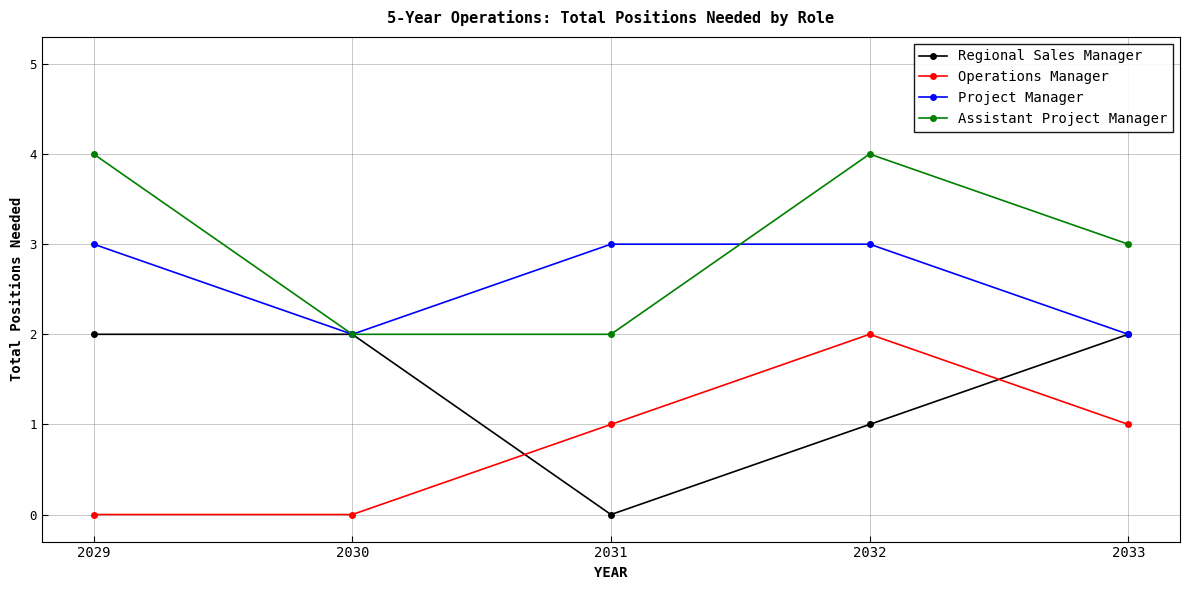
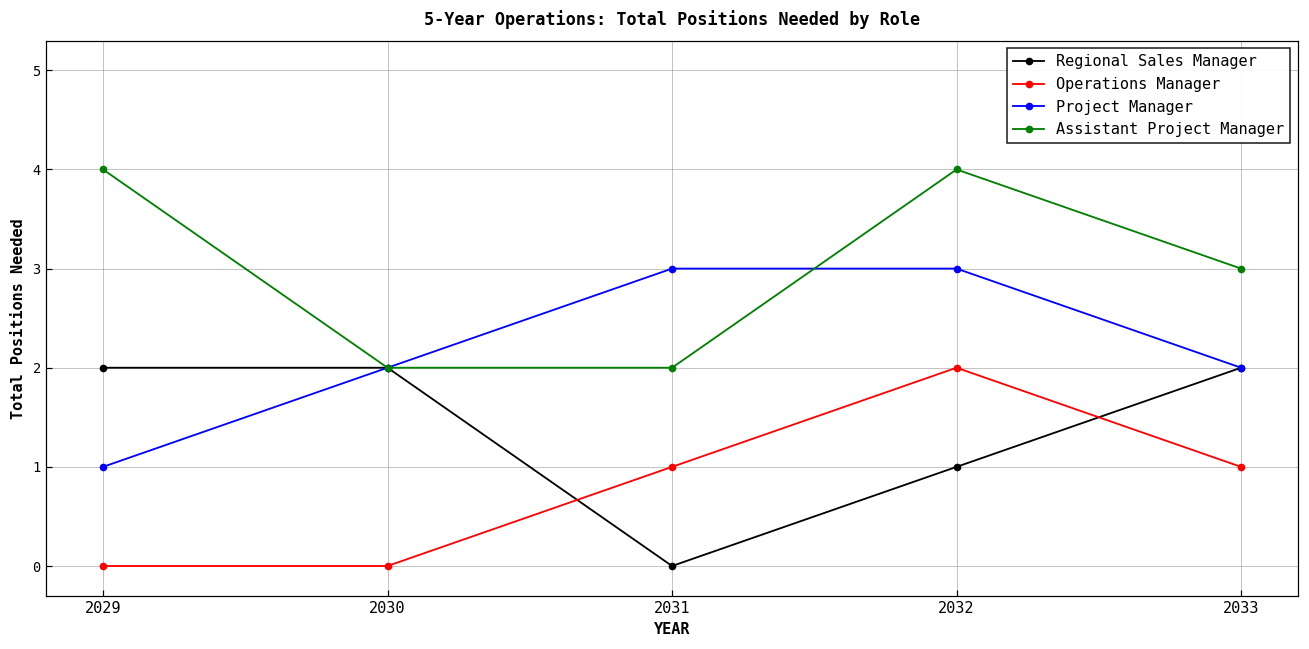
  {
    "Regional Sales Manager": {
      "2029": 2,
      "2031": 0,
      "2032": 1
    },
    "Operations Manager": {
      "2029": 0,
      "2030": 0,
      "2031": 1,
      "2032": 2,
      "2033": 1
    },
    "Project Manager": {
-     "2029": 3,
+     "2029": 1,
      "2031": 3,
      "2032": 3
    },
    "Assistant Project Manager": {
      "2029": 4,
      "2031": 2,
      "2032": 4,
      "2033": 3
    }
  }
